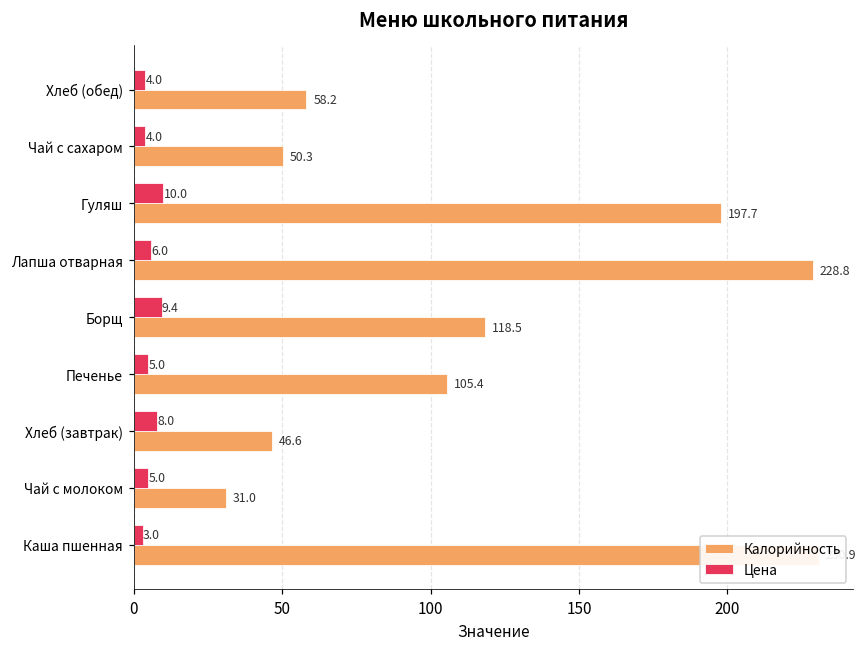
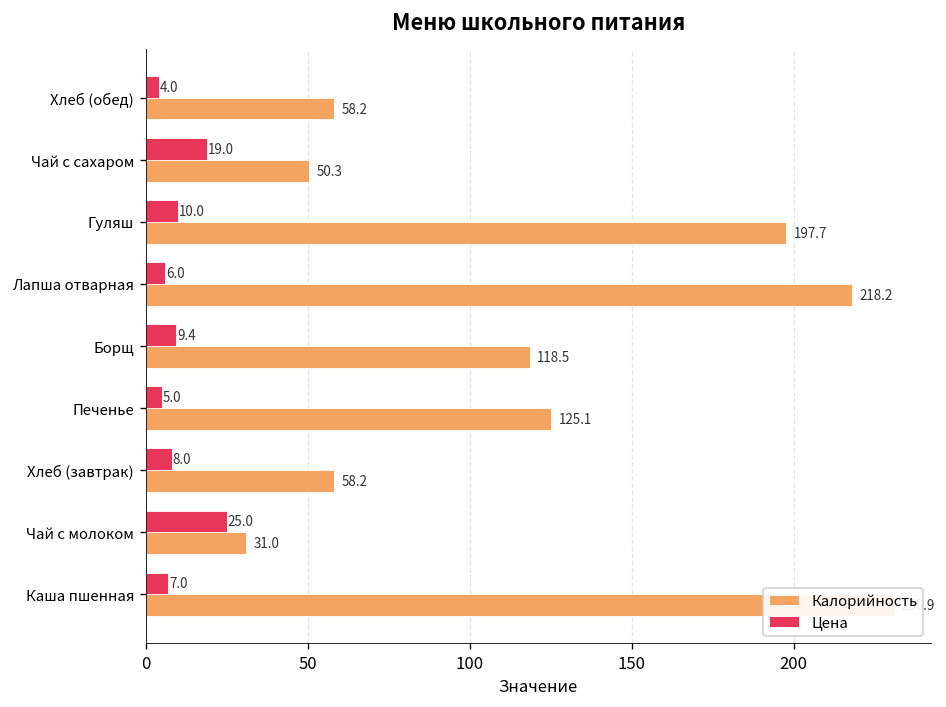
  {
    "Калорийность": {
      "Хлеб (обед)": 58.2,
      "Чай с сахаром": 50.3,
      "Гуляш": 197.7,
-     "Лапша отварная": 228.8,
+     "Лапша отварная": 218.2,
      "Борщ": 118.5,
-     "Печенье": 105.4,
-     "Хлеб (завтрак)": 46.6,
+     "Печенье": 125.1,
+     "Хлеб (завтрак)": 58.2,
      "Чай с молоком": 31.0
    },
    "Цена": {
      "Хлеб (обед)": 4.0,
-     "Чай с сахаром": 4.0,
+     "Чай с сахаром": 19.0,
      "Гуляш": 10.0,
      "Лапша отварная": 6.0,
      "Борщ": 9.4,
      "Печенье": 5.0,
      "Хлеб (завтрак)": 8.0,
-     "Чай с молоком": 5.0,
-     "Каша пшенная": 3.0
+     "Чай с молоком": 25.0,
+     "Каша пшенная": 7.0
    }
  }
